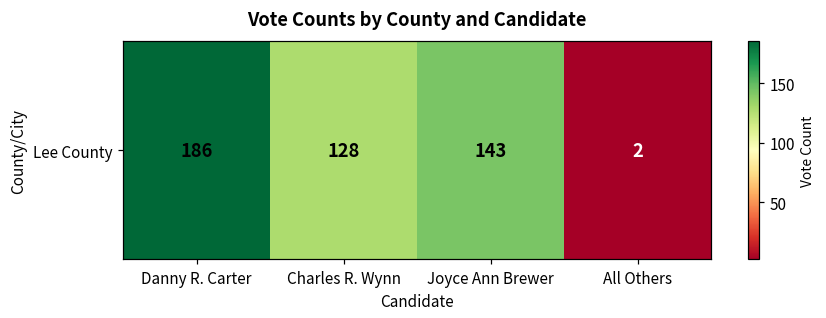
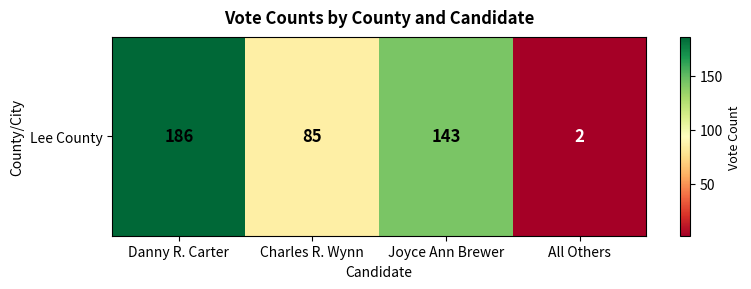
  {
    "Lee County": {
      "Danny R. Carter": 186,
-     "Charles R. Wynn": 128,
+     "Charles R. Wynn": 85,
      "Joyce Ann Brewer": 143,
      "All Others": 2
    }
  }
